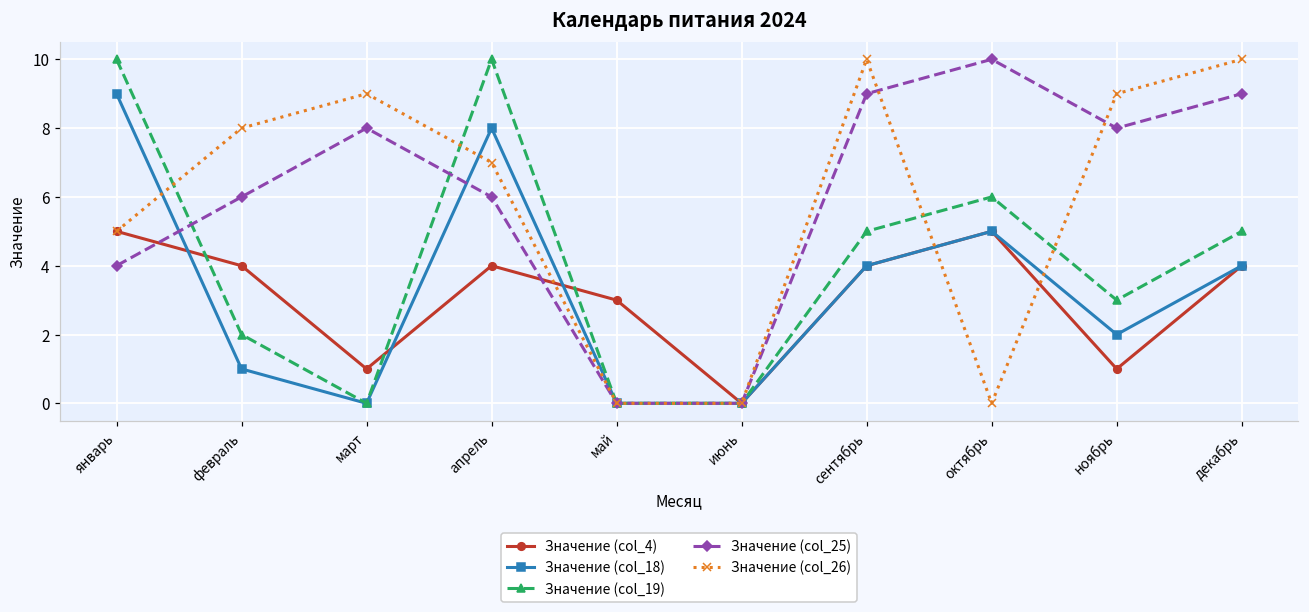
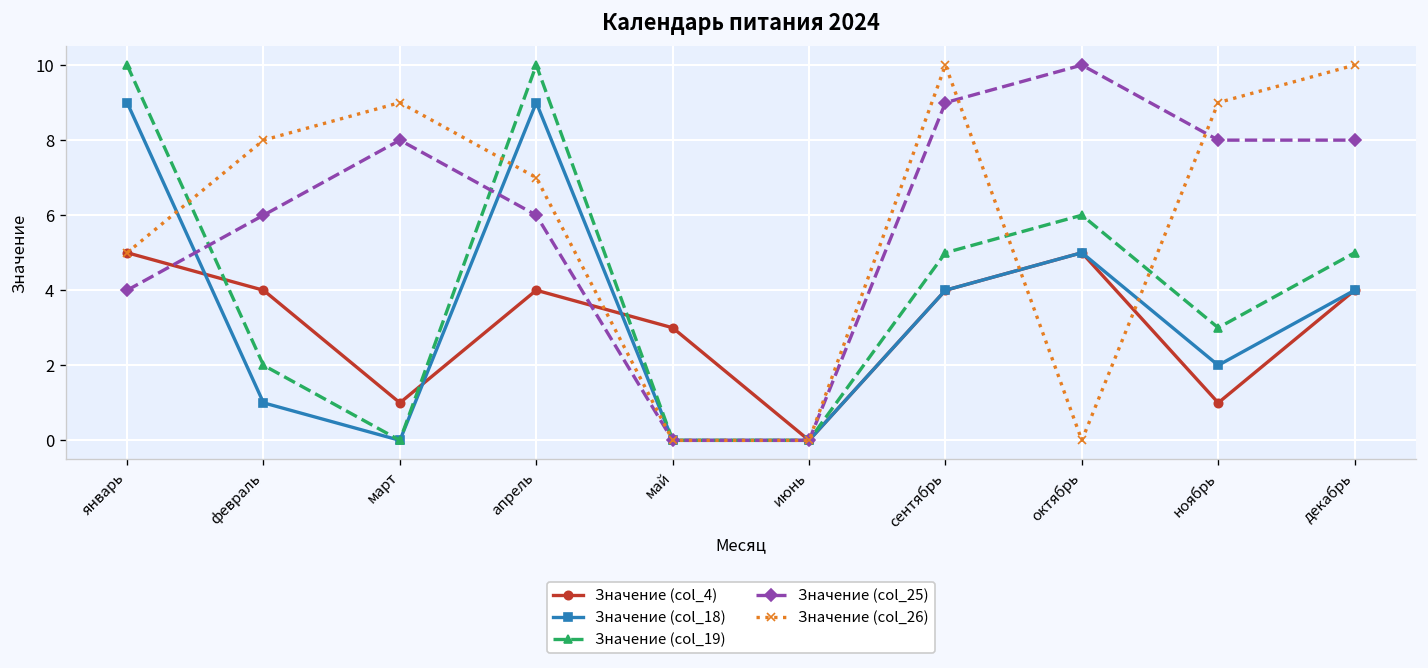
  {
    "Значение (col_4)": {
      "февраль": 4,
      "март": 1,
      "апрель": 4,
      "май": 3,
      "ноябрь": 1
    },
    "Значение (col_18)": {
      "январь": 9,
      "февраль": 1,
-     "апрель": 8,
+     "апрель": 9,
      "ноябрь": 2
    },
    "Значение (col_19)": {
      "январь": 10,
      "февраль": 2,
      "апрель": 10,
      "сентябрь": 5,
      "октябрь": 6,
      "ноябрь": 3,
      "декабрь": 5
    },
    "Значение (col_25)": {
      "январь": 4,
      "февраль": 6,
      "март": 8,
      "апрель": 6,
      "сентябрь": 9,
      "октябрь": 10,
      "ноябрь": 8,
-     "декабрь": 9
+     "декабрь": 8
    },
    "Значение (col_26)": {
      "февраль": 8,
      "март": 9,
      "апрель": 7,
      "сентябрь": 10,
      "октябрь": 0,
      "ноябрь": 9,
      "декабрь": 10
    }
  }
